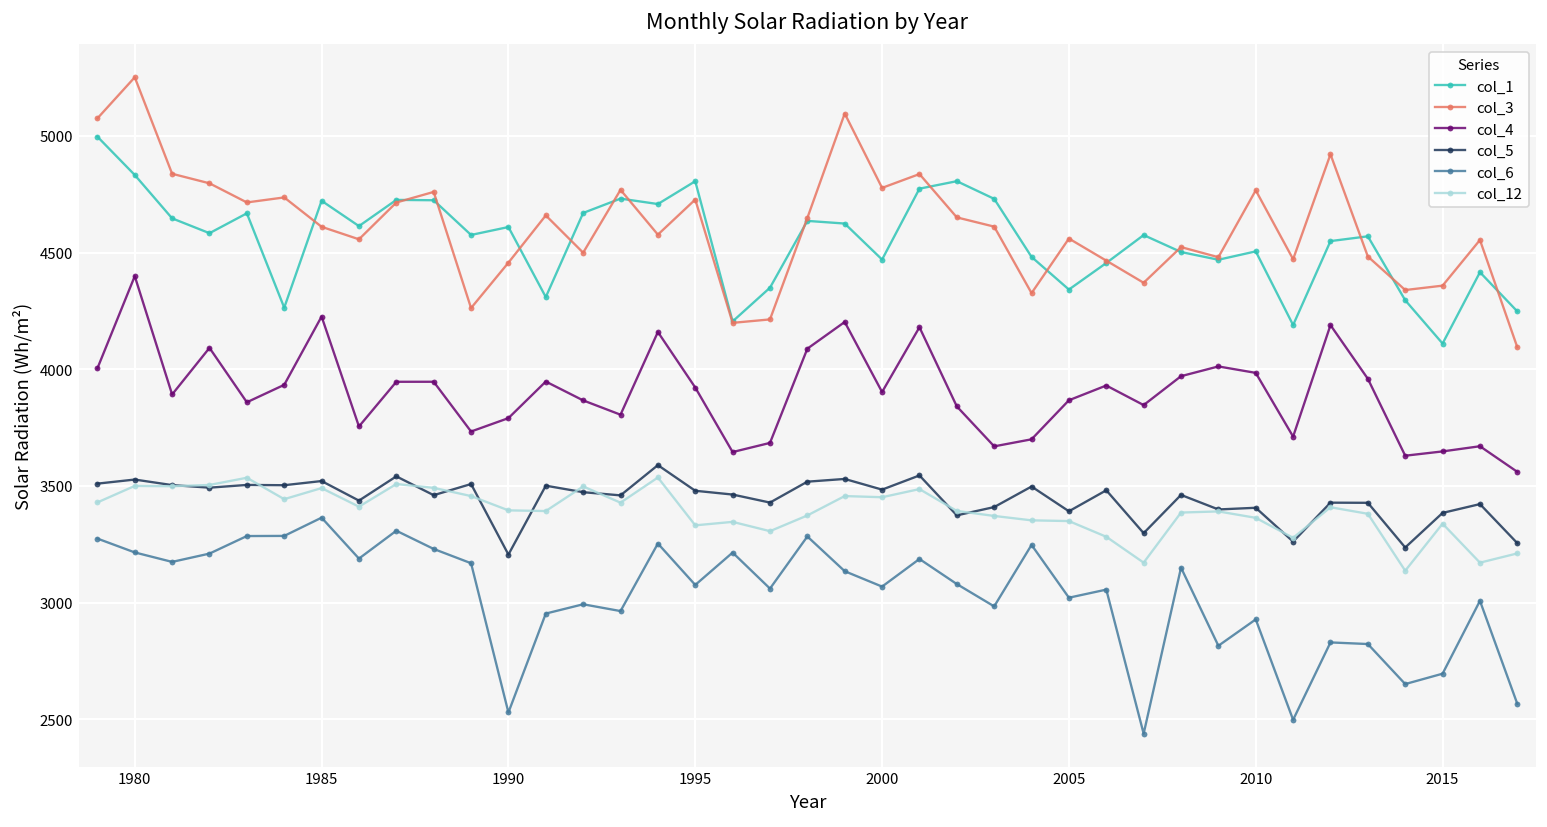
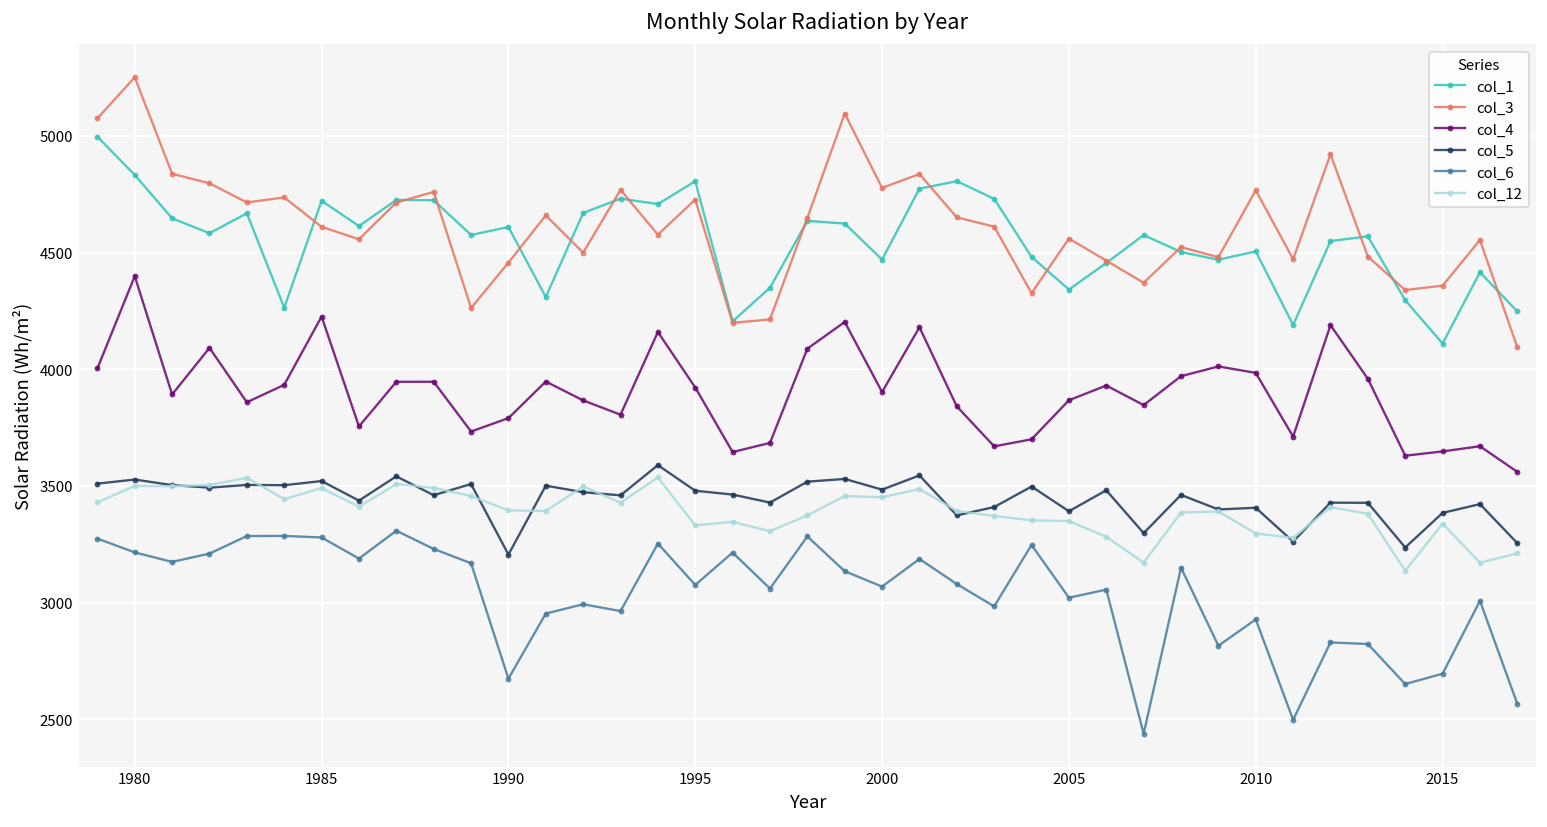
  {
    "col_1": {
      "1980": 4830,
      "1985": 4720,
      "1990": 4610,
      "1995": 4810,
      "2000": 4470,
      "2005": 4340,
      "2010": 4510,
      "2015": 4110
    },
    "col_3": {
      "1980": 5250,
      "1985": 4610,
      "1990": 4460,
      "1995": 4730,
      "2000": 4780,
      "2005": 4560,
      "2010": 4770,
      "2015": 4360
    },
    "col_4": {
      "1980": 4400,
      "1985": 4230,
      "1990": 3790,
      "1995": 3920,
      "2000": 3900,
      "2005": 3870,
      "2010": 3980,
      "2015": 3650
    },
    "col_5": {
      "1980": 3530,
      "1985": 3520,
      "1990": 3210,
      "1995": 3480,
      "2000": 3480,
      "2005": 3390,
      "2010": 3410,
      "2015": 3380
    },
    "col_6": {
      "1980": 3210,
-     "1985": 3360,
-     "1990": 2530,
+     "1985": 3280,
+     "1990": 2670,
      "1995": 3080,
      "2000": 3070,
      "2005": 3020,
      "2010": 2930,
      "2015": 2690
    },
    "col_12": {
      "1980": 3500,
      "1985": 3490,
      "1990": 3400,
      "1995": 3330,
      "2000": 3450,
      "2005": 3350,
-     "2010": 3360,
+     "2010": 3300,
      "2015": 3340
    }
  }
